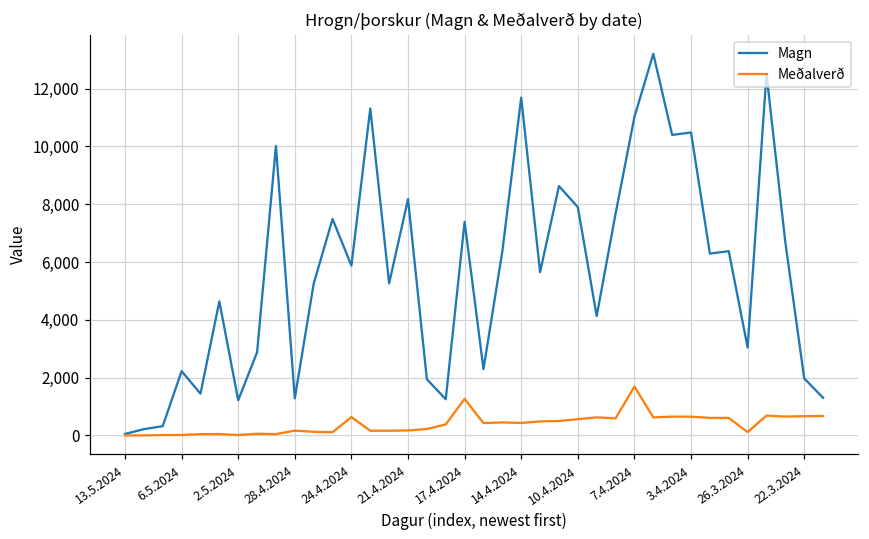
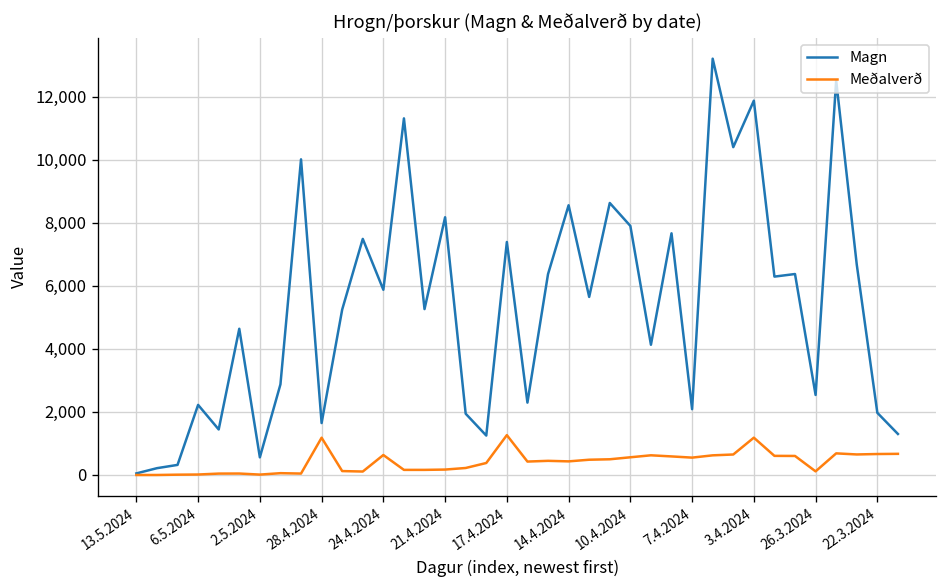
  {
    "Magn": {
      "6.5.2024": "2,200",
-     "2.5.2024": "1,200",
-     "28.4.2024": "1,300",
+     "2.5.2024": "600",
+     "28.4.2024": "1,600",
      "24.4.2024": "5,900",
      "21.4.2024": "8,200",
      "17.4.2024": "7,400",
-     "14.4.2024": "11,700",
+     "14.4.2024": "8,600",
      "10.4.2024": "7,900",
-     "7.4.2024": "11,000",
-     "3.4.2024": "10,500",
-     "26.3.2024": "3,000",
+     "7.4.2024": "2,100",
+     "3.4.2024": "11,900",
+     "26.3.2024": "2,500",
      "22.3.2024": "2,000"
    },
    "Meðalverð": {
      "6.5.2024": "0",
      "2.5.2024": "0",
-     "28.4.2024": "200",
+     "28.4.2024": "1,200",
      "24.4.2024": "600",
      "21.4.2024": "200",
      "17.4.2024": "1,300",
      "14.4.2024": "400",
      "10.4.2024": "600",
-     "7.4.2024": "1,700",
-     "3.4.2024": "600",
+     "7.4.2024": "600",
+     "3.4.2024": "1,200",
      "26.3.2024": "100",
      "22.3.2024": "700"
    }
  }
